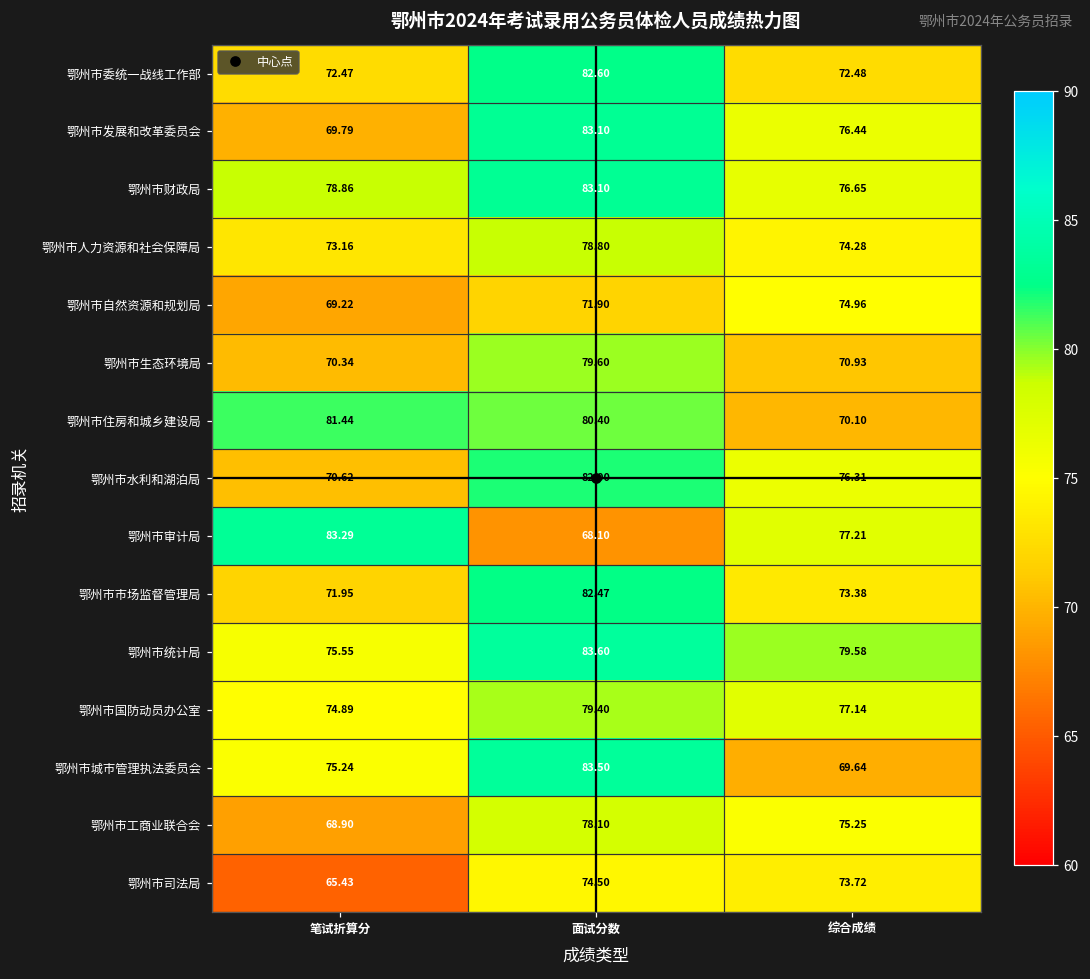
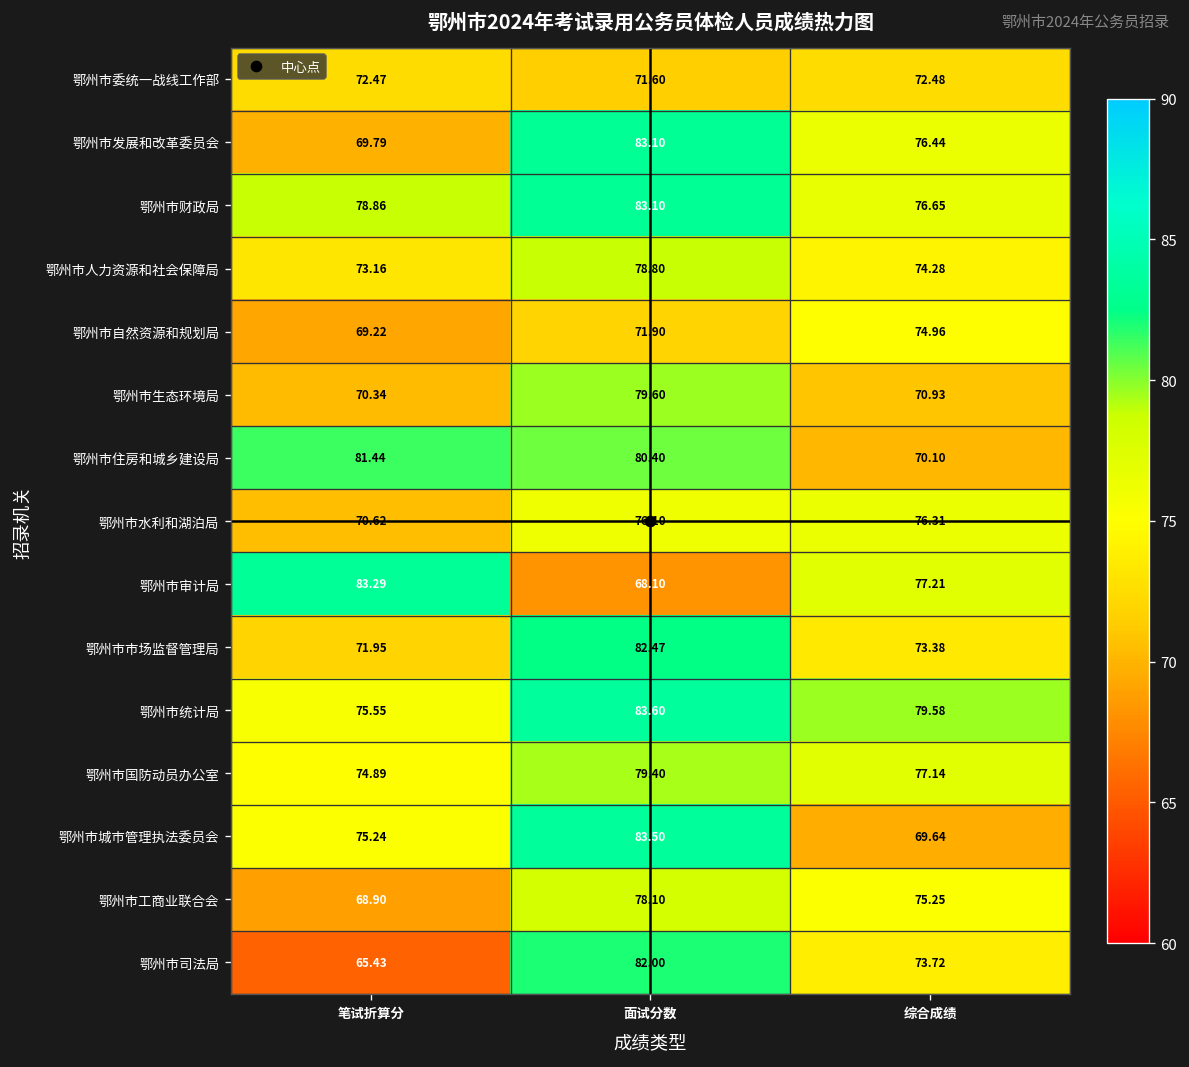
  {
    "鄂州市委统一战线工作部": {
      "笔试折算分": 72.47,
-     "面试分数": 82.60,
+     "面试分数": 71.60,
      "综合成绩": 72.48
    },
    "鄂州市发展和改革委员会": {
      "笔试折算分": 69.79,
      "面试分数": 83.10,
      "综合成绩": 76.44
    },
    "鄂州市财政局": {
      "笔试折算分": 78.86,
      "面试分数": 83.10,
      "综合成绩": 76.65
    },
    "鄂州市人力资源和社会保障局": {
      "笔试折算分": 73.16,
      "面试分数": 78.80,
      "综合成绩": 74.28
    },
    "鄂州市自然资源和规划局": {
      "笔试折算分": 69.22,
      "面试分数": 71.90,
      "综合成绩": 74.96
    },
    "鄂州市生态环境局": {
      "笔试折算分": 70.34,
      "面试分数": 79.60,
      "综合成绩": 70.93
    },
    "鄂州市住房和城乡建设局": {
      "笔试折算分": 81.44,
      "面试分数": 80.40,
      "综合成绩": 70.10
    },
    "鄂州市水利和湖泊局": {
      "笔试折算分": 70.62,
-     "面试分数": 82.00,
+     "面试分数": 76.10,
      "综合成绩": 76.31
    },
    "鄂州市审计局": {
      "笔试折算分": 83.29,
      "面试分数": 68.10,
      "综合成绩": 77.21
    },
    "鄂州市市场监督管理局": {
      "笔试折算分": 71.95,
      "面试分数": 82.47,
      "综合成绩": 73.38
    },
    "鄂州市统计局": {
      "笔试折算分": 75.55,
      "面试分数": 83.60,
      "综合成绩": 79.58
    },
    "鄂州市国防动员办公室": {
      "笔试折算分": 74.89,
      "面试分数": 79.40,
      "综合成绩": 77.14
    },
    "鄂州市城市管理执法委员会": {
      "笔试折算分": 75.24,
      "面试分数": 83.50,
      "综合成绩": 69.64
    },
    "鄂州市工商业联合会": {
      "笔试折算分": 68.90,
      "面试分数": 78.10,
      "综合成绩": 75.25
    },
    "鄂州市司法局": {
      "笔试折算分": 65.43,
-     "面试分数": 74.50,
+     "面试分数": 82.00,
      "综合成绩": 73.72
    }
  }
